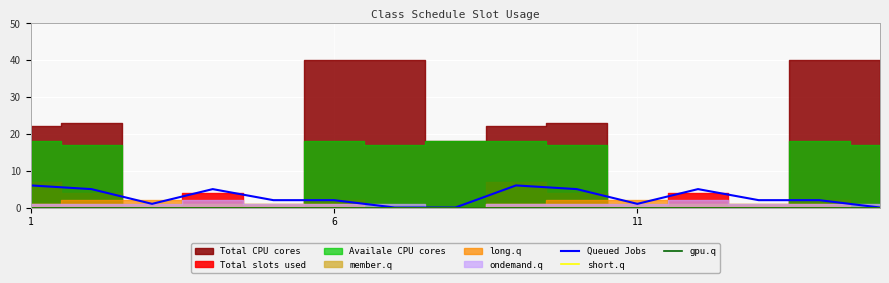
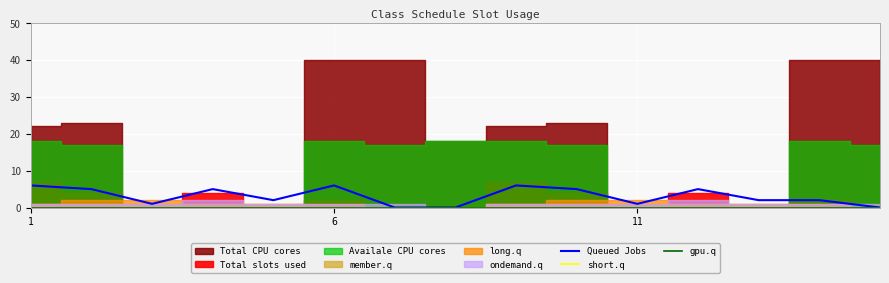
  {
    "Queued Jobs": {
      "1": 6,
-     "6": 2,
+     "6": 6,
      "11": 1
    },
    "gpu.q": {
      "1": 0,
      "6": 0,
      "11": 0
    }
  }
